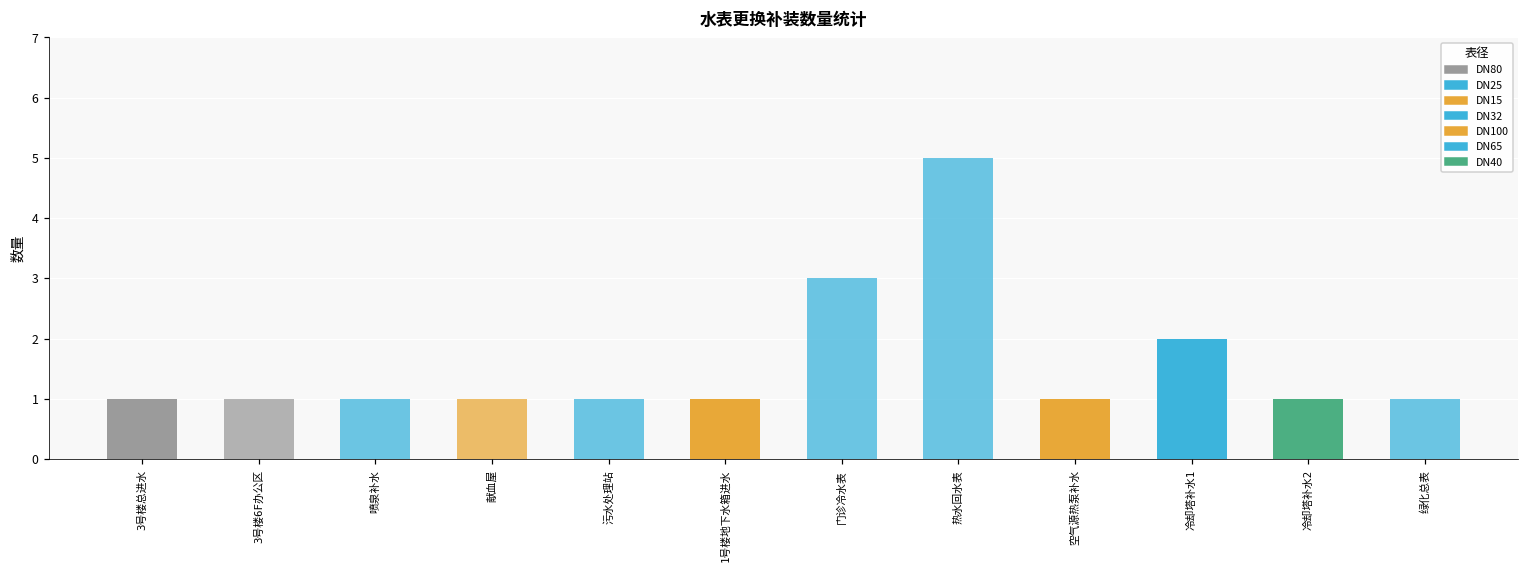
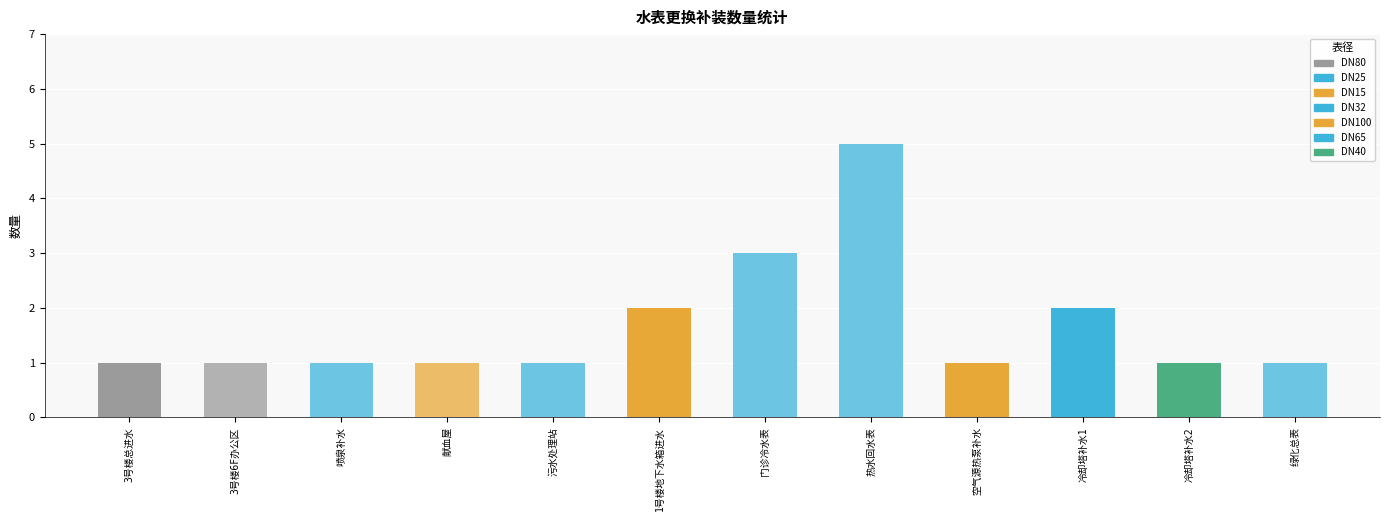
  {
    "3号楼总进水": 1,
    "3号楼6F办公区": 1,
    "喷泉补水": 1,
    "献血屋": 1,
    "污水处理站": 1,
-   "1号楼地下水箱进水": 1,
+   "1号楼地下水箱进水": 2,
    "门诊冷水表": 3,
    "热水回水表": 5,
    "空气源热泵补水": 1,
    "冷却塔补水1": 2,
    "冷却塔补水2": 1,
    "绿化总表": 1
  }
